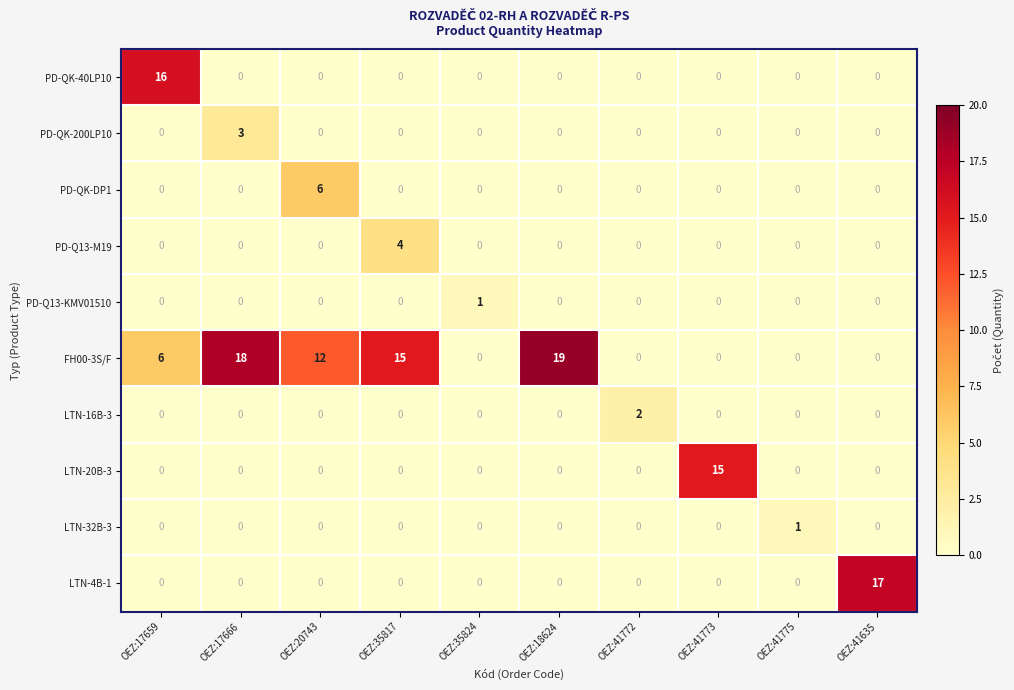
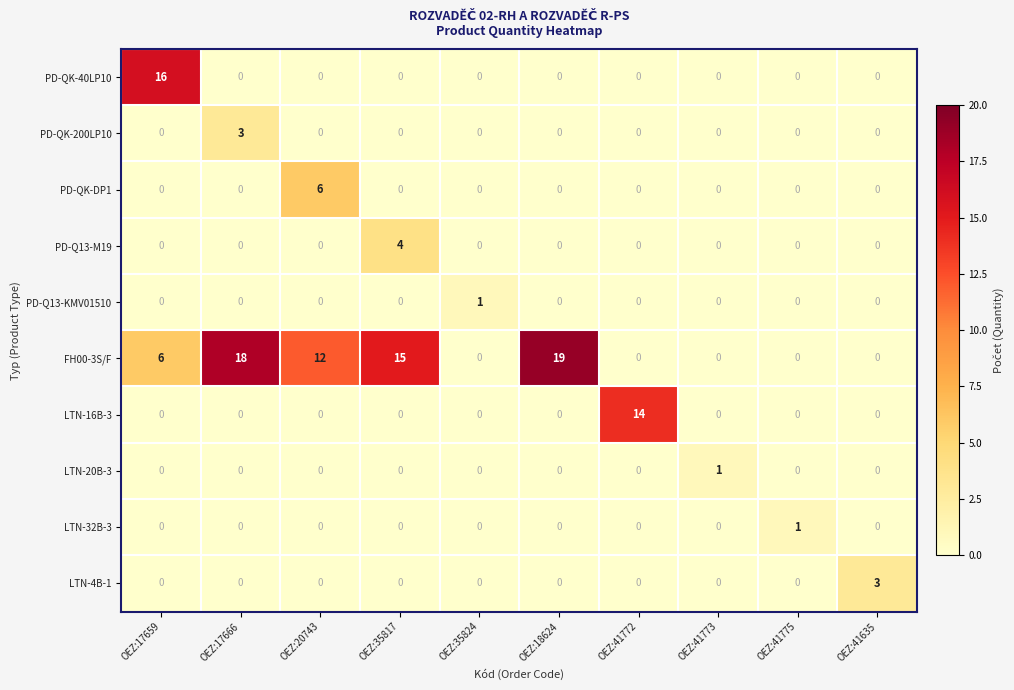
  {
    "PD-QK-40LP10": {
      "OEZ:17659": 16,
      "OEZ:17666": 0,
      "OEZ:20743": 0,
      "OEZ:35817": 0,
      "OEZ:35824": 0,
      "OEZ:18624": 0,
      "OEZ:41772": 0,
      "OEZ:41773": 0,
      "OEZ:41775": 0,
      "OEZ:41635": 0
    },
    "PD-QK-200LP10": {
      "OEZ:17659": 0,
      "OEZ:17666": 3,
      "OEZ:20743": 0,
      "OEZ:35817": 0,
      "OEZ:35824": 0,
      "OEZ:18624": 0,
      "OEZ:41772": 0,
      "OEZ:41773": 0,
      "OEZ:41775": 0,
      "OEZ:41635": 0
    },
    "PD-QK-DP1": {
      "OEZ:17659": 0,
      "OEZ:17666": 0,
      "OEZ:20743": 6,
      "OEZ:35817": 0,
      "OEZ:35824": 0,
      "OEZ:18624": 0,
      "OEZ:41772": 0,
      "OEZ:41773": 0,
      "OEZ:41775": 0,
      "OEZ:41635": 0
    },
    "PD-Q13-M19": {
      "OEZ:17659": 0,
      "OEZ:17666": 0,
      "OEZ:20743": 0,
      "OEZ:35817": 4,
      "OEZ:35824": 0,
      "OEZ:18624": 0,
      "OEZ:41772": 0,
      "OEZ:41773": 0,
      "OEZ:41775": 0,
      "OEZ:41635": 0
    },
    "PD-Q13-KMV01510": {
      "OEZ:17659": 0,
      "OEZ:17666": 0,
      "OEZ:20743": 0,
      "OEZ:35817": 0,
      "OEZ:35824": 1,
      "OEZ:18624": 0,
      "OEZ:41772": 0,
      "OEZ:41773": 0,
      "OEZ:41775": 0,
      "OEZ:41635": 0
    },
    "FH00-3S/F": {
      "OEZ:17659": 6,
      "OEZ:17666": 18,
      "OEZ:20743": 12,
      "OEZ:35817": 15,
      "OEZ:35824": 0,
      "OEZ:18624": 19,
      "OEZ:41772": 0,
      "OEZ:41773": 0,
      "OEZ:41775": 0,
      "OEZ:41635": 0
    },
    "LTN-16B-3": {
      "OEZ:17659": 0,
      "OEZ:17666": 0,
      "OEZ:20743": 0,
      "OEZ:35817": 0,
      "OEZ:35824": 0,
      "OEZ:18624": 0,
-     "OEZ:41772": 2,
+     "OEZ:41772": 14,
      "OEZ:41773": 0,
      "OEZ:41775": 0,
      "OEZ:41635": 0
    },
    "LTN-20B-3": {
      "OEZ:17659": 0,
      "OEZ:17666": 0,
      "OEZ:20743": 0,
      "OEZ:35817": 0,
      "OEZ:35824": 0,
      "OEZ:18624": 0,
      "OEZ:41772": 0,
-     "OEZ:41773": 15,
+     "OEZ:41773": 1,
      "OEZ:41775": 0,
      "OEZ:41635": 0
    },
    "LTN-32B-3": {
      "OEZ:17659": 0,
      "OEZ:17666": 0,
      "OEZ:20743": 0,
      "OEZ:35817": 0,
      "OEZ:35824": 0,
      "OEZ:18624": 0,
      "OEZ:41772": 0,
      "OEZ:41773": 0,
      "OEZ:41775": 1,
      "OEZ:41635": 0
    },
    "LTN-4B-1": {
      "OEZ:17659": 0,
      "OEZ:17666": 0,
      "OEZ:20743": 0,
      "OEZ:35817": 0,
      "OEZ:35824": 0,
      "OEZ:18624": 0,
      "OEZ:41772": 0,
      "OEZ:41773": 0,
      "OEZ:41775": 0,
-     "OEZ:41635": 17
+     "OEZ:41635": 3
    }
  }
